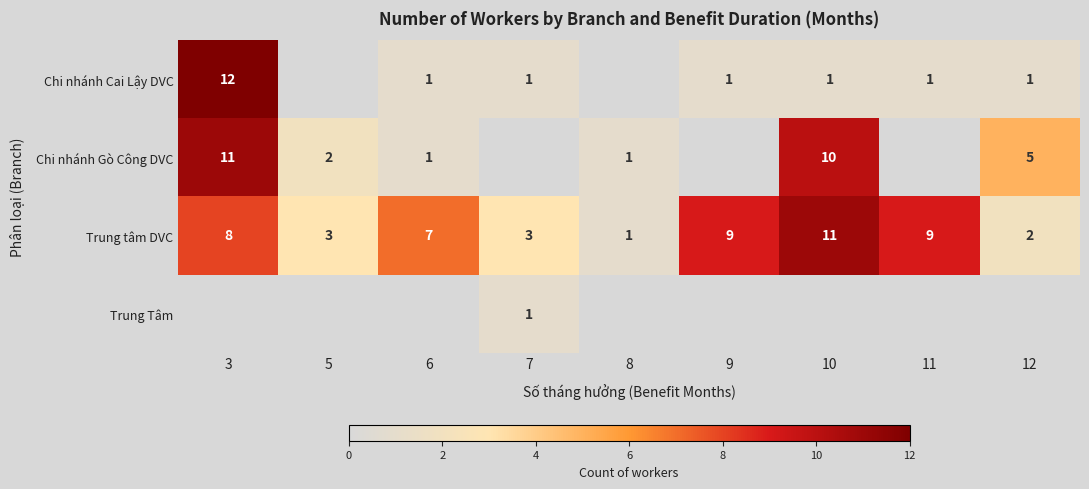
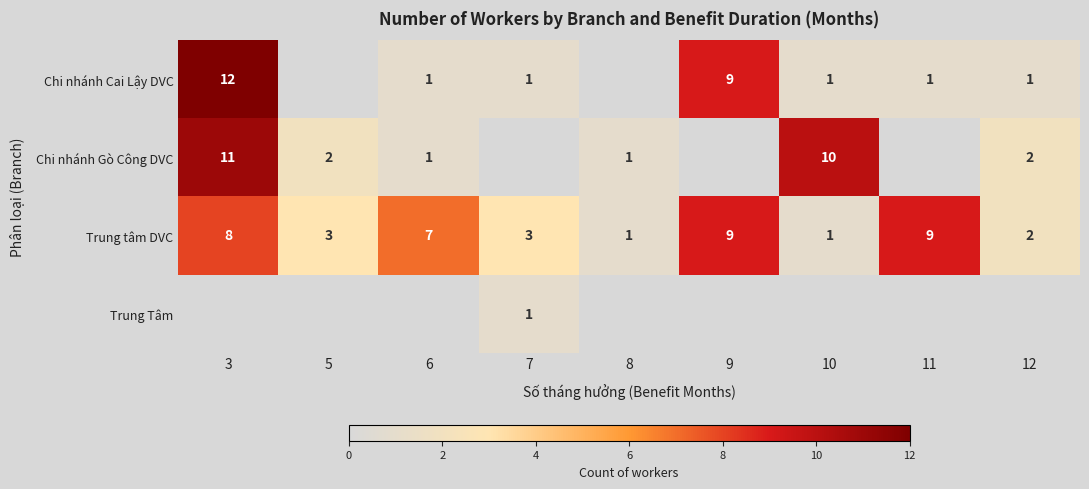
  {
    "Chi nhánh Cai Lậy DVC": {
      "3": 12,
      "6": 1,
      "7": 1,
-     "9": 1,
+     "9": 9,
      "10": 1,
      "11": 1,
      "12": 1
    },
    "Chi nhánh Gò Công DVC": {
      "3": 11,
      "5": 2,
      "6": 1,
      "8": 1,
      "10": 10,
-     "12": 5
+     "12": 2
    },
    "Trung tâm DVC": {
      "3": 8,
      "5": 3,
      "6": 7,
      "7": 3,
      "8": 1,
      "9": 9,
-     "10": 11,
+     "10": 1,
      "11": 9,
      "12": 2
    },
    "Trung Tâm": {
      "7": 1
    }
  }
